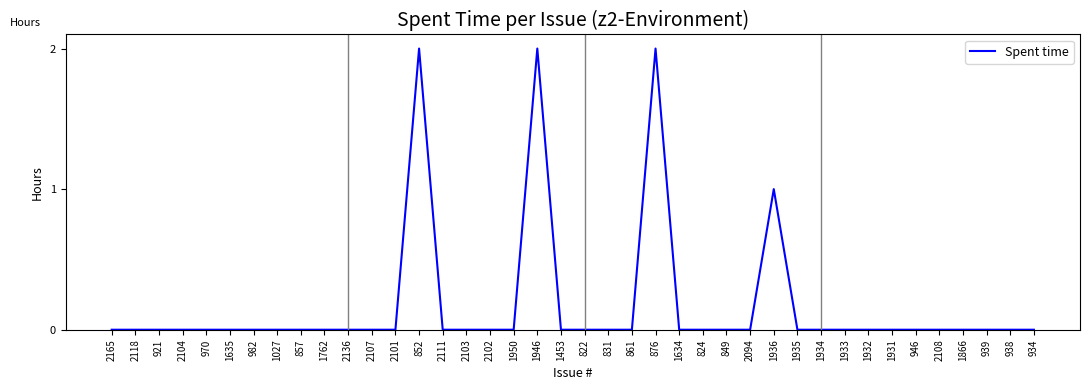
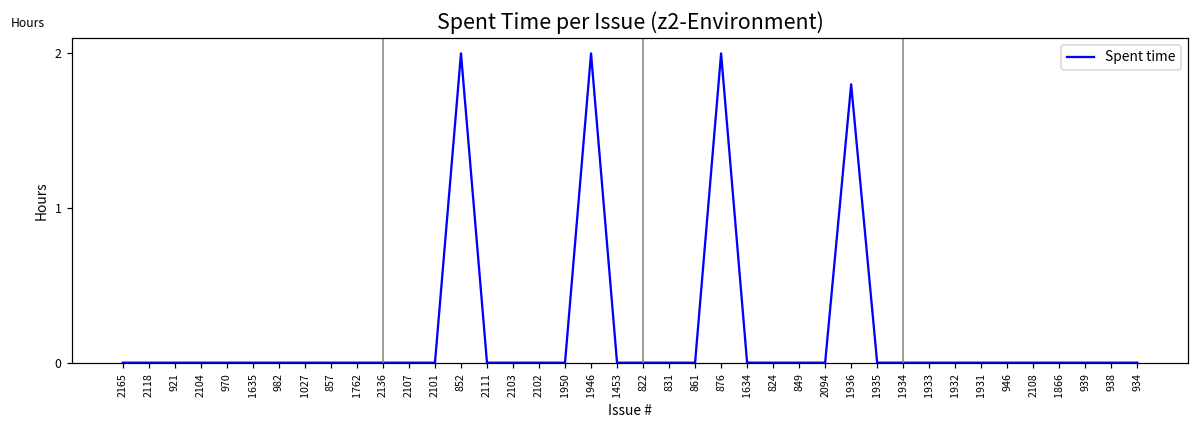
  {
    "2165": 0.0,
    "2118": 0.0,
    "921": 0.0,
    "2104": 0.0,
    "970": 0.0,
    "1635": 0.0,
    "982": 0.0,
    "1027": 0.0,
    "857": 0.0,
    "1762": 0.0,
    "2136": 0.0,
    "2107": 0.0,
    "2101": 0.0,
    "852": 2.0,
    "2111": 0.0,
    "2103": 0.0,
    "2102": 0.0,
    "1950": 0.0,
    "1946": 2.0,
    "1453": 0.0,
    "822": 0.0,
    "831": 0.0,
    "861": 0.0,
    "876": 2.0,
    "1634": 0.0,
    "824": 0.0,
    "849": 0.0,
    "2094": 0.0,
-   "1936": 1.0,
+   "1936": 1.8,
    "1935": 0.0,
    "1934": 0.0,
    "1933": 0.0,
    "1932": 0.0,
    "1931": 0.0,
    "946": 0.0,
    "2108": 0.0,
    "1866": 0.0,
    "939": 0.0,
    "938": 0.0,
    "934": 0.0
  }
